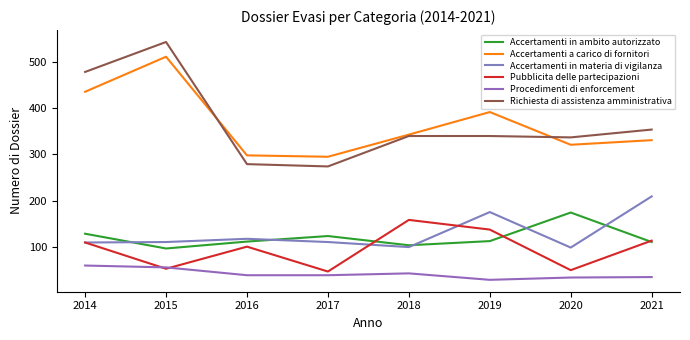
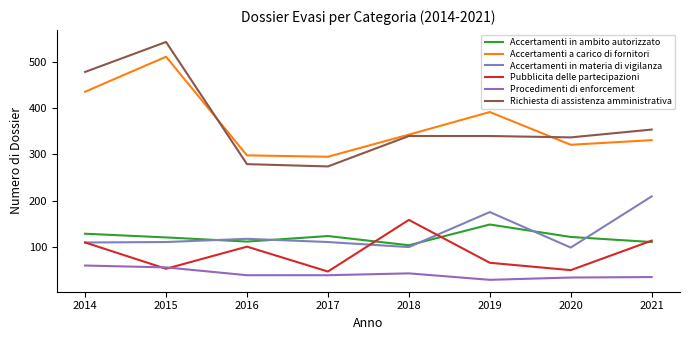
  {
    "Accertamenti in ambito autorizzato": {
      "2014": 130,
-     "2015": 100,
+     "2015": 120,
      "2016": 110,
      "2017": 120,
-     "2019": 110,
-     "2020": 170
+     "2019": 150,
+     "2020": 120
    },
    "Accertamenti a carico di fornitori": {
      "2014": 440,
      "2015": 510,
      "2016": 300,
      "2017": 300,
      "2019": 390,
      "2020": 320,
      "2021": 330
    },
    "Pubblicita delle partecipazioni": {
      "2016": 100,
      "2017": 50,
      "2018": 160,
-     "2019": 140,
+     "2019": 70,
      "2020": 50
    },
    "Richiesta di assistenza amministrativa": {
      "2014": 480,
      "2015": 540,
      "2016": 280,
      "2017": 270,
      "2019": 340,
      "2020": 340,
      "2021": 350
    }
  }
